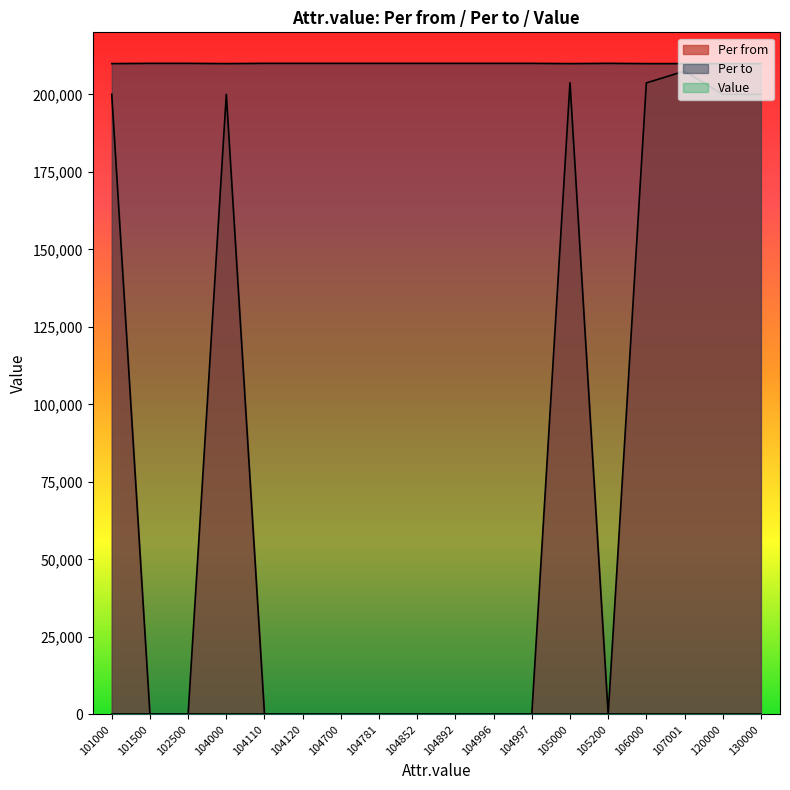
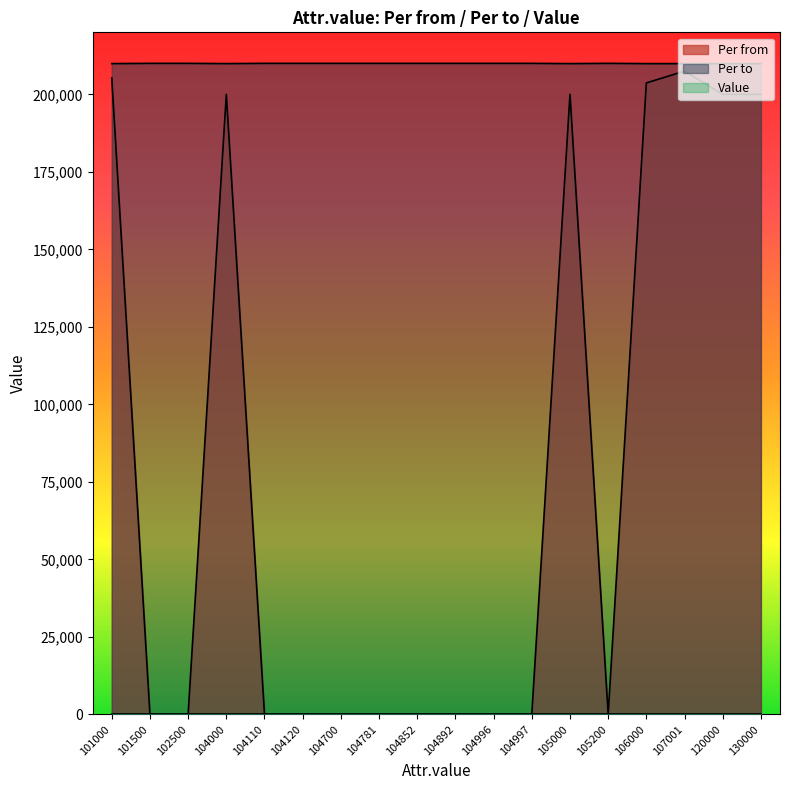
  {
    "Per from": {
-     "101000": "200,000",
+     "101000": "205,000",
      "104000": "200,000",
-     "105000": "204,000",
+     "105000": "200,000",
      "106000": "204,000"
    },
    "Per to": {
      "101000": "210,000",
      "101500": "210,000",
      "102500": "210,000",
      "104000": "210,000",
      "104110": "210,000",
      "104120": "210,000",
      "104700": "210,000",
      "104781": "210,000",
      "104852": "210,000",
      "104892": "210,000",
      "104996": "210,000",
      "104997": "210,000",
      "105000": "210,000",
      "105200": "210,000",
      "106000": "210,000"
    },
    "Value": {
      "101000": "0",
      "104000": "0",
      "105000": "0",
      "106000": "0",
      "107001": "0",
      "120000": "0",
      "130000": "0"
    }
  }
